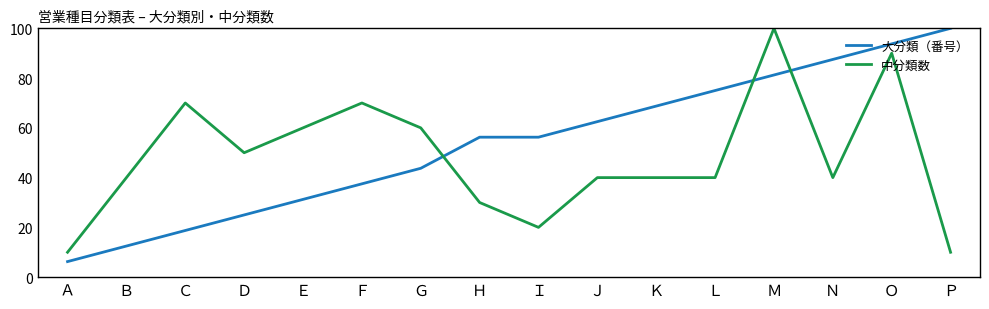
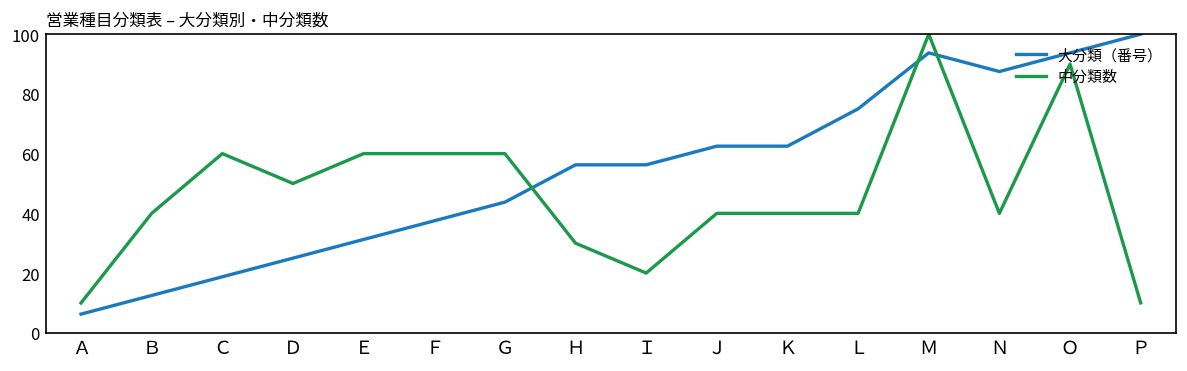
  {
    "大分類（番号）": {
      "Ａ": 6,
      "Ｂ": 13,
      "Ｃ": 19,
      "Ｄ": 25,
      "Ｅ": 31,
      "Ｆ": 38,
      "Ｇ": 44,
      "Ｈ": 56,
      "Ｉ": 56,
      "Ｊ": 63,
-     "Ｋ": 69,
+     "Ｋ": 63,
      "Ｌ": 75,
-     "Ｍ": 81,
+     "Ｍ": 94,
      "Ｎ": 88,
      "Ｏ": 94,
      "Ｐ": 100
    },
    "中分類数": {
      "Ａ": 10,
      "Ｂ": 40,
-     "Ｃ": 70,
+     "Ｃ": 60,
      "Ｄ": 50,
      "Ｅ": 60,
-     "Ｆ": 70,
+     "Ｆ": 60,
      "Ｇ": 60,
      "Ｈ": 30,
      "Ｉ": 20,
      "Ｊ": 40,
      "Ｋ": 40,
      "Ｌ": 40,
      "Ｍ": 100,
      "Ｎ": 40,
      "Ｏ": 90,
      "Ｐ": 10
    }
  }
